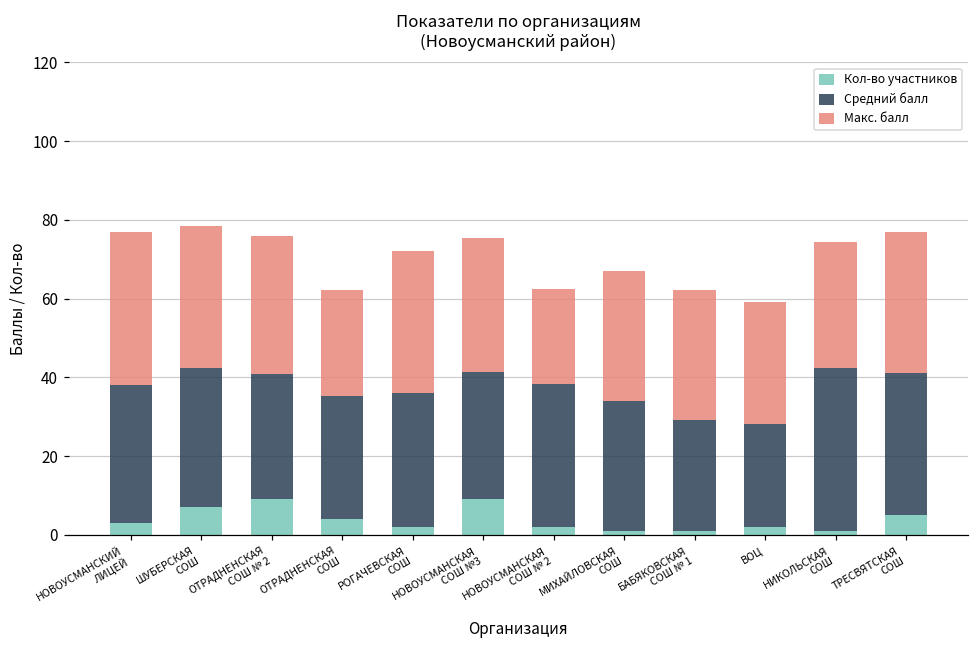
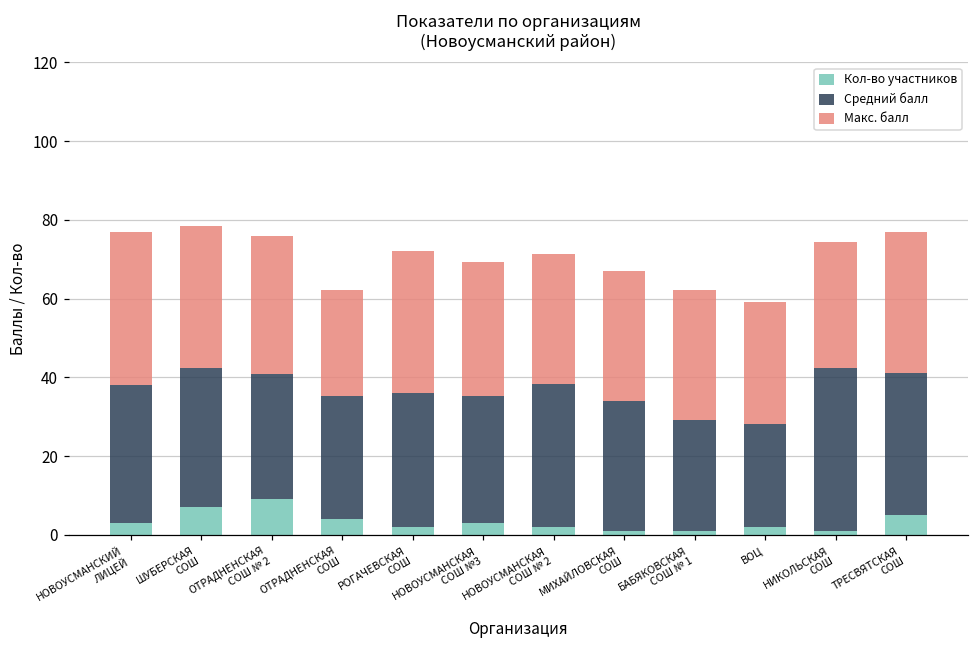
  {
    "Кол-во участников": {
      "НОВОУСМАНСКИЙ ЛИЦЕЙ": 3,
      "ШУБЕРСКАЯ СОШ": 7,
      "ОТРАДНЕНСКАЯ СОШ № 2": 9,
      "ОТРАДНЕНСКАЯ СОШ": 4,
      "РОГАЧЕВСКАЯ СОШ": 2,
-     "НОВОУСМАНСКАЯ СОШ №3": 9,
+     "НОВОУСМАНСКАЯ СОШ №3": 3,
      "НОВОУСМАНСКАЯ СОШ № 2": 2,
      "МИХАЙЛОВСКАЯ СОШ": 1,
      "БАБЯКОВСКАЯ СОШ № 1": 1,
      "ВОЦ": 2,
      "НИКОЛЬСКАЯ СОШ": 1,
      "ТРЕСВЯТСКАЯ СОШ": 5
    },
    "Средний балл": {
      "НОВОУСМАНСКИЙ ЛИЦЕЙ": 35,
      "ШУБЕРСКАЯ СОШ": 35,
      "ОТРАДНЕНСКАЯ СОШ № 2": 32,
      "ОТРАДНЕНСКАЯ СОШ": 31,
      "РОГАЧЕВСКАЯ СОШ": 34,
      "НОВОУСМАНСКАЯ СОШ №3": 32,
      "НОВОУСМАНСКАЯ СОШ № 2": 36,
      "МИХАЙЛОВСКАЯ СОШ": 33,
      "БАБЯКОВСКАЯ СОШ № 1": 28,
      "ВОЦ": 26,
      "НИКОЛЬСКАЯ СОШ": 41,
      "ТРЕСВЯТСКАЯ СОШ": 36
    },
    "Макс. балл": {
      "НОВОУСМАНСКИЙ ЛИЦЕЙ": 39,
      "ШУБЕРСКАЯ СОШ": 36,
      "ОТРАДНЕНСКАЯ СОШ № 2": 35,
      "ОТРАДНЕНСКАЯ СОШ": 27,
      "РОГАЧЕВСКАЯ СОШ": 36,
      "НОВОУСМАНСКАЯ СОШ №3": 34,
-     "НОВОУСМАНСКАЯ СОШ № 2": 24,
+     "НОВОУСМАНСКАЯ СОШ № 2": 33,
      "МИХАЙЛОВСКАЯ СОШ": 33,
      "БАБЯКОВСКАЯ СОШ № 1": 33,
      "ВОЦ": 31,
      "НИКОЛЬСКАЯ СОШ": 32,
      "ТРЕСВЯТСКАЯ СОШ": 36
    }
  }
